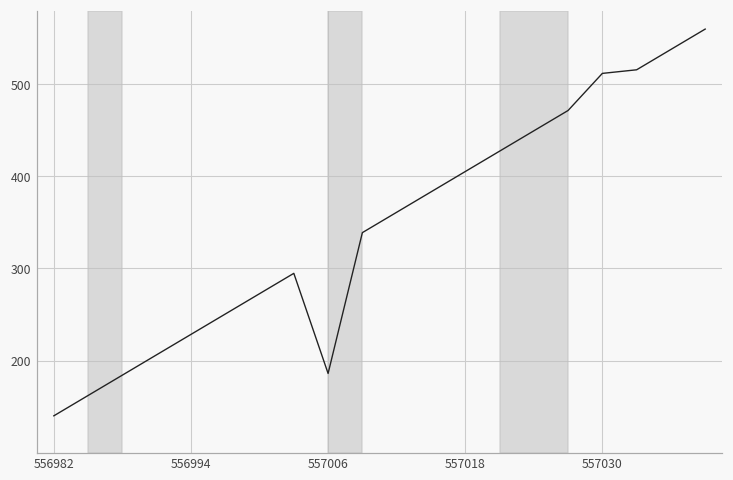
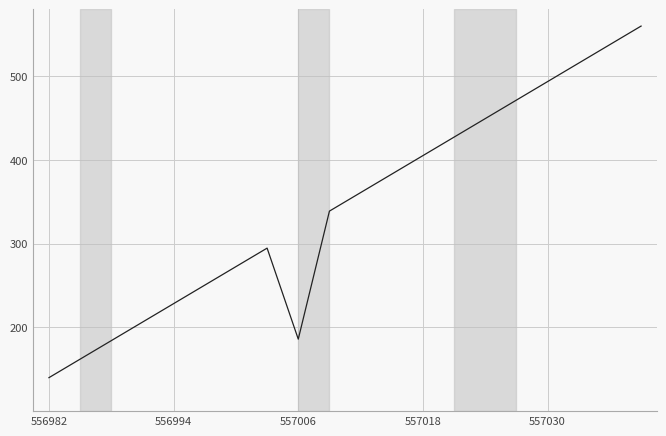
  {
    "556982": 140,
    "556994": 230,
    "557006": 190,
    "557018": 410,
-   "557030": 510
+   "557030": 490
  }
